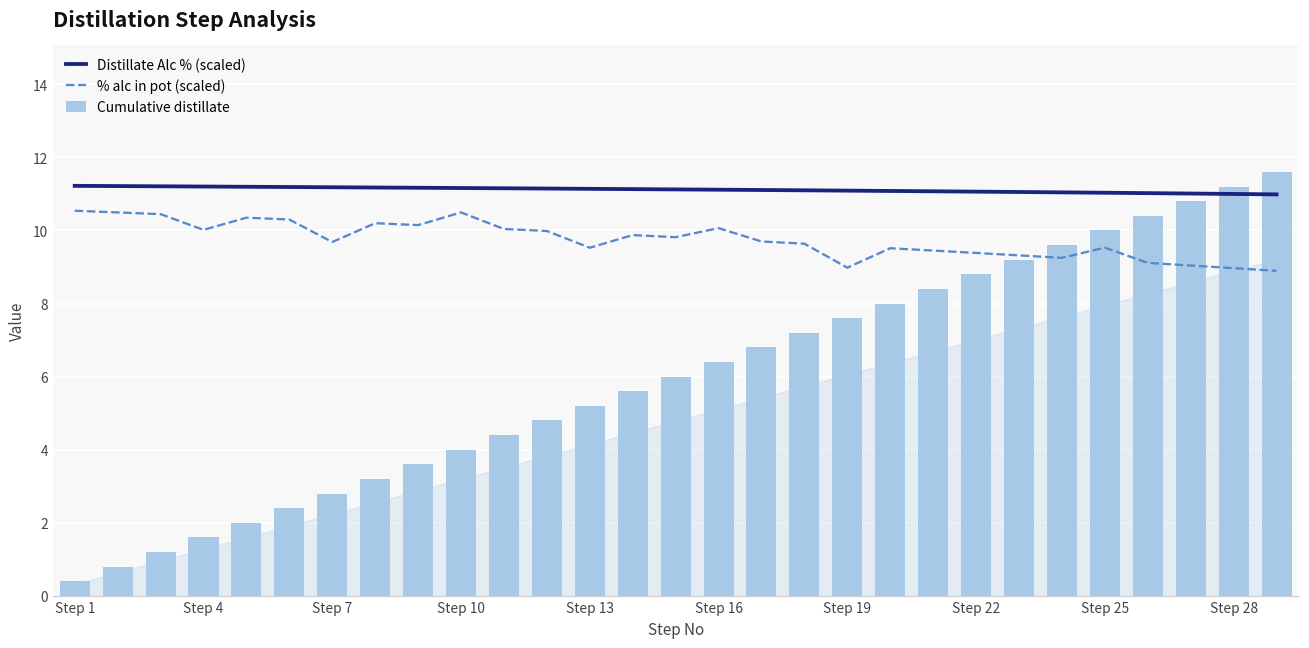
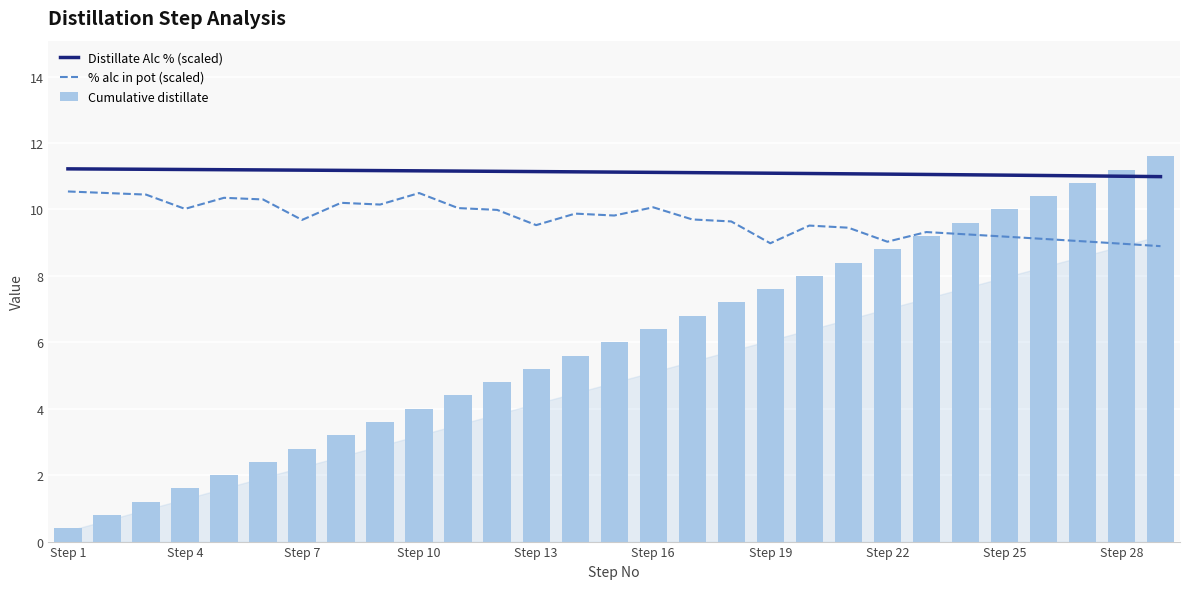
  {
    "Distillate Alc % (scaled)": {
      "Step 1": 11.2,
      "Step 4": 11.2,
      "Step 7": 11.2,
      "Step 10": 11.2,
      "Step 13": 11.1,
      "Step 16": 11.1,
      "Step 19": 11.1,
      "Step 22": 11.1,
      "Step 25": 11.0,
      "Step 28": 11.0
    },
    "% alc in pot (scaled)": {
      "Step 1": 10.5,
      "Step 4": 10.0,
      "Step 7": 9.7,
      "Step 10": 10.5,
      "Step 13": 9.5,
      "Step 16": 10.1,
      "Step 19": 9.0,
-     "Step 22": 9.4,
-     "Step 25": 9.5
+     "Step 22": 9.0,
+     "Step 25": 9.2
    }
  }
